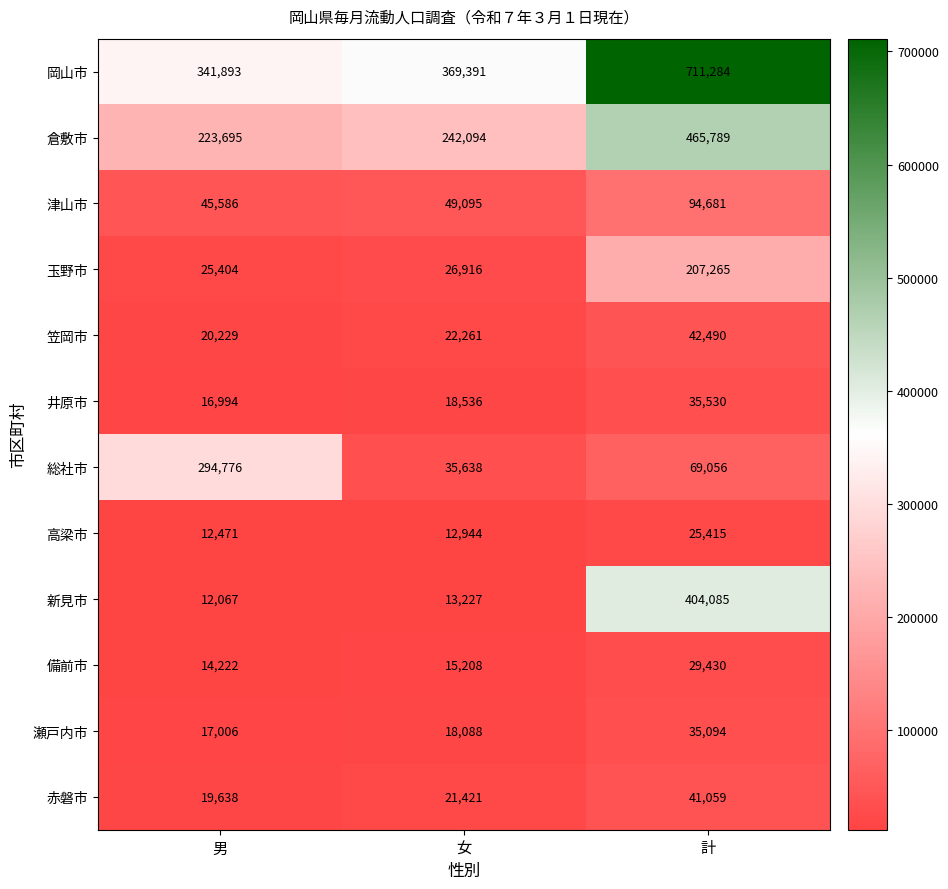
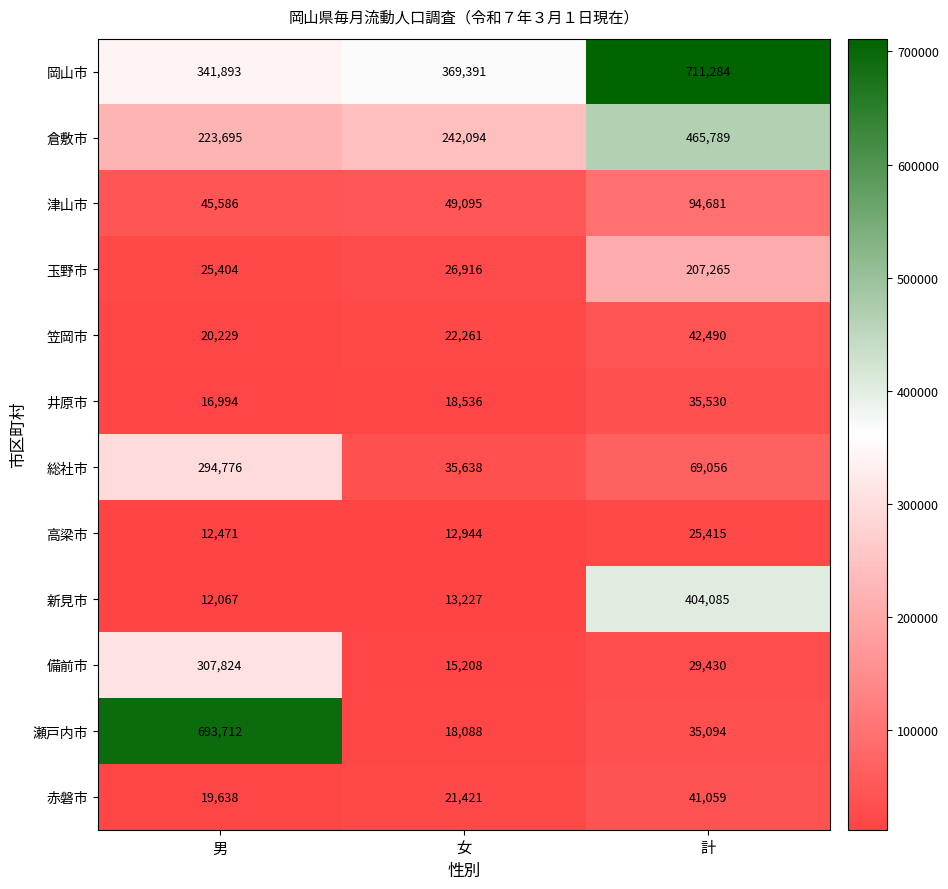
  {
    "岡山市": {
      "男": "341,893",
      "女": "369,391",
      "計": "711,284"
    },
    "倉敷市": {
      "男": "223,695",
      "女": "242,094",
      "計": "465,789"
    },
    "津山市": {
      "男": "45,586",
      "女": "49,095",
      "計": "94,681"
    },
    "玉野市": {
      "男": "25,404",
      "女": "26,916",
      "計": "207,265"
    },
    "笠岡市": {
      "男": "20,229",
      "女": "22,261",
      "計": "42,490"
    },
    "井原市": {
      "男": "16,994",
      "女": "18,536",
      "計": "35,530"
    },
    "総社市": {
      "男": "294,776",
      "女": "35,638",
      "計": "69,056"
    },
    "高梁市": {
      "男": "12,471",
      "女": "12,944",
      "計": "25,415"
    },
    "新見市": {
      "男": "12,067",
      "女": "13,227",
      "計": "404,085"
    },
    "備前市": {
-     "男": "14,222",
+     "男": "307,824",
      "女": "15,208",
      "計": "29,430"
    },
    "瀬戸内市": {
-     "男": "17,006",
+     "男": "693,712",
      "女": "18,088",
      "計": "35,094"
    },
    "赤磐市": {
      "男": "19,638",
      "女": "21,421",
      "計": "41,059"
    }
  }
